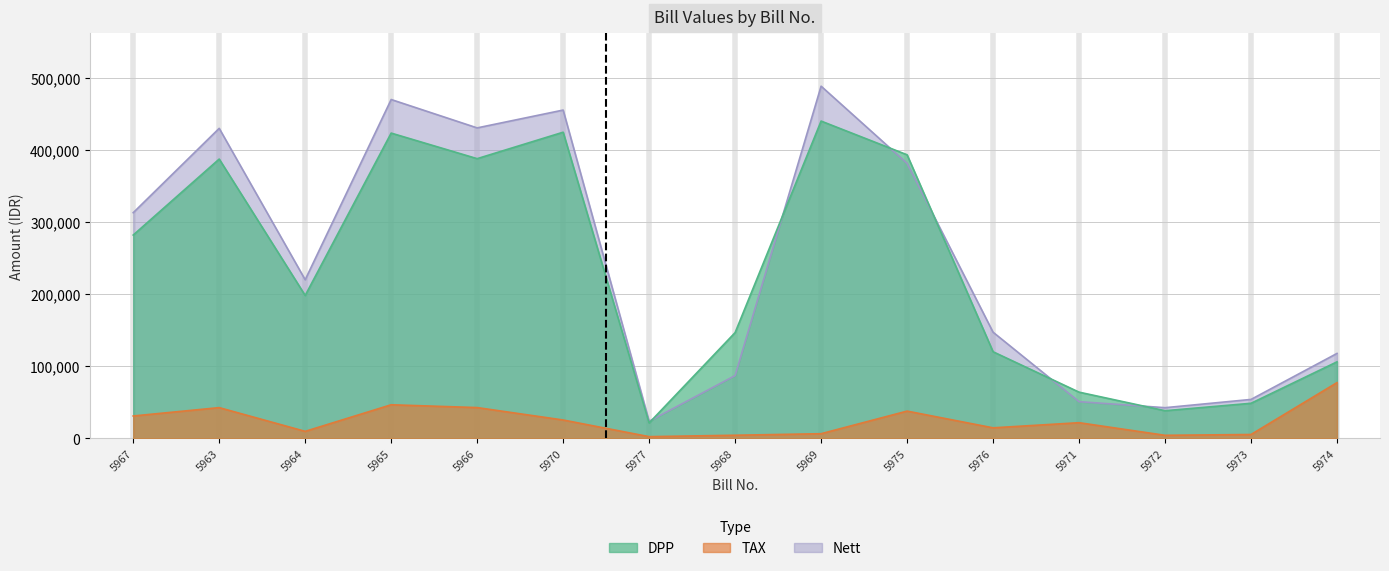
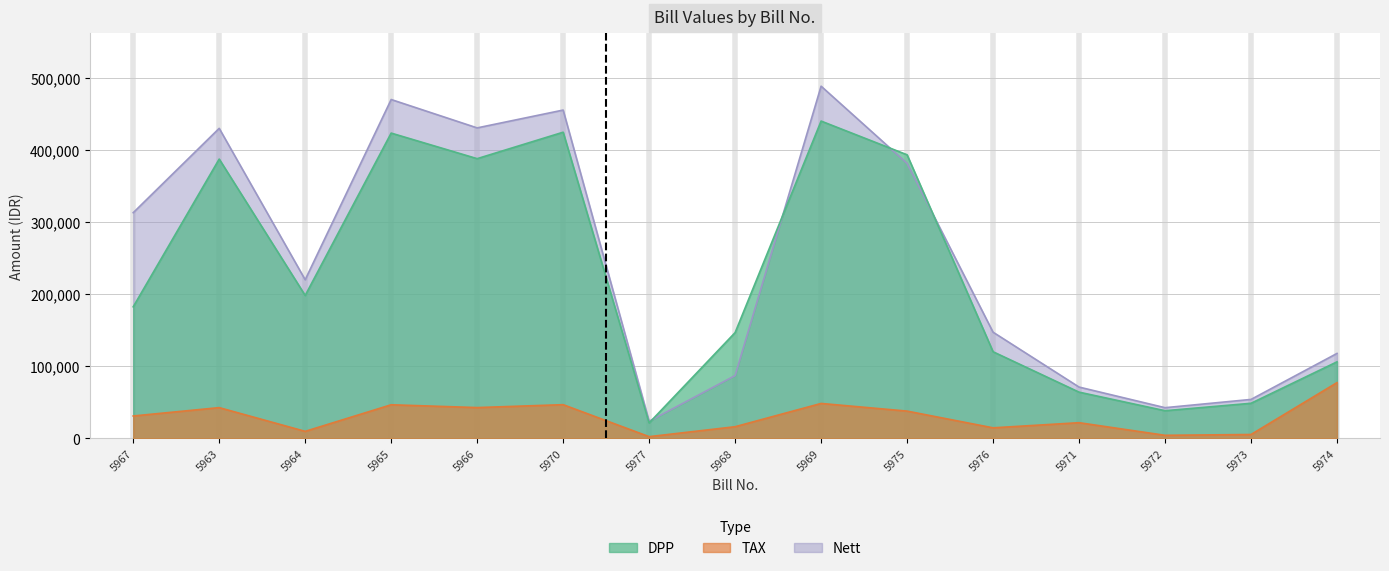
  {
    "Nett": {
      "5967": "310,000",
      "5963": "430,000",
      "5964": "220,000",
      "5965": "470,000",
      "5966": "430,000",
      "5970": "460,000",
      "5968": "90,000",
      "5969": "490,000",
      "5975": "380,000",
      "5976": "150,000",
-     "5971": "50,000",
+     "5971": "70,000",
      "5972": "40,000",
      "5973": "50,000",
      "5974": "120,000"
    },
    "DPP": {
-     "5967": "280,000",
+     "5967": "180,000",
      "5963": "390,000",
      "5964": "200,000",
      "5965": "420,000",
      "5966": "390,000",
      "5970": "420,000",
      "5968": "150,000",
      "5969": "440,000",
      "5975": "390,000",
      "5976": "120,000",
      "5971": "60,000",
      "5972": "40,000",
      "5973": "50,000",
      "5974": "110,000"
    },
    "TAX": {
      "5967": "30,000",
      "5963": "40,000",
      "5964": "10,000",
      "5965": "50,000",
      "5966": "40,000",
-     "5970": "30,000",
+     "5970": "50,000",
      "5977": "0",
-     "5968": "0",
-     "5969": "10,000",
+     "5968": "20,000",
+     "5969": "50,000",
      "5975": "40,000",
      "5976": "10,000",
      "5971": "20,000",
      "5972": "0",
      "5973": "10,000",
      "5974": "80,000"
    }
  }
